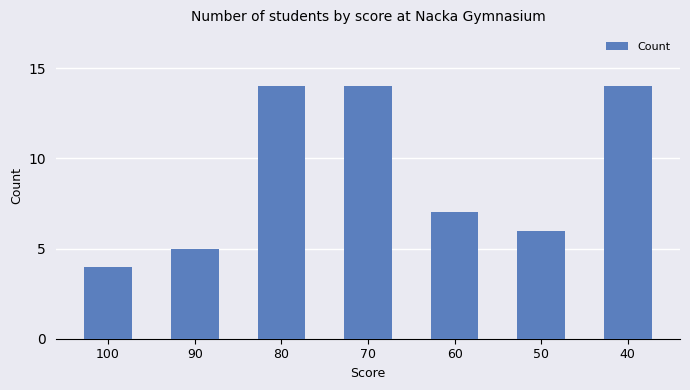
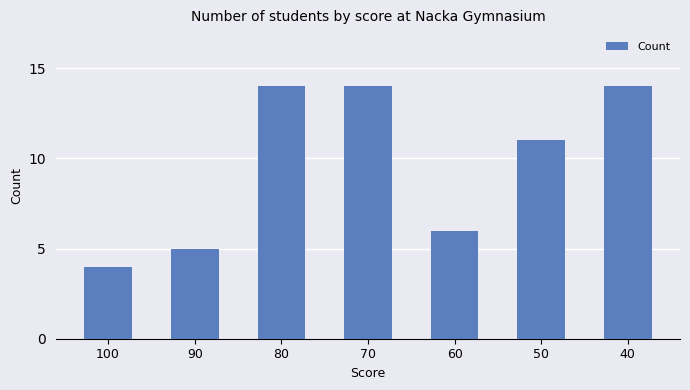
  {
    "100": 4,
    "90": 5,
    "80": 14,
    "70": 14,
-   "60": 7,
-   "50": 6,
+   "60": 6,
+   "50": 11,
    "40": 14
  }
